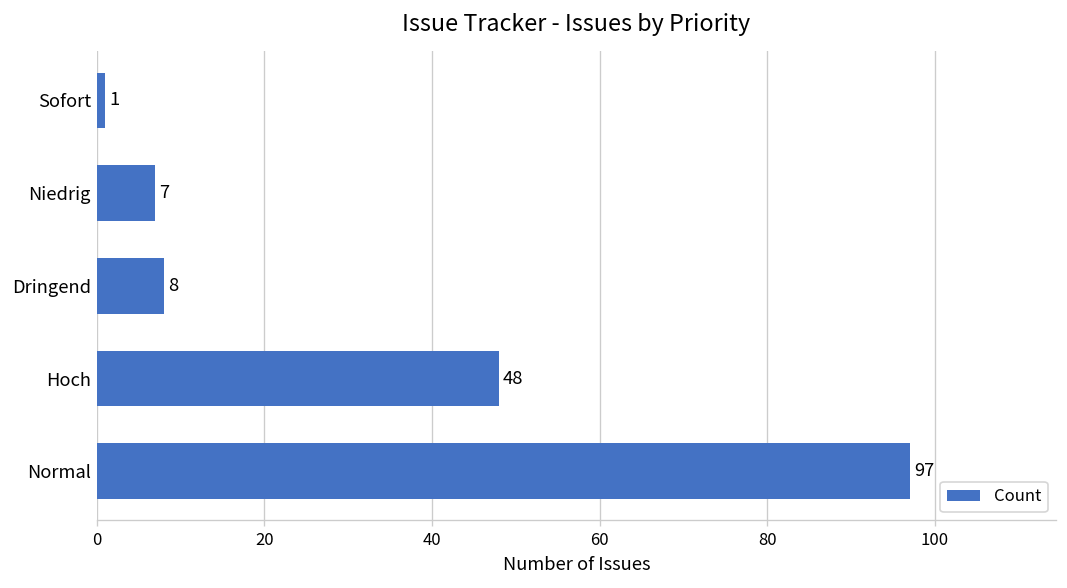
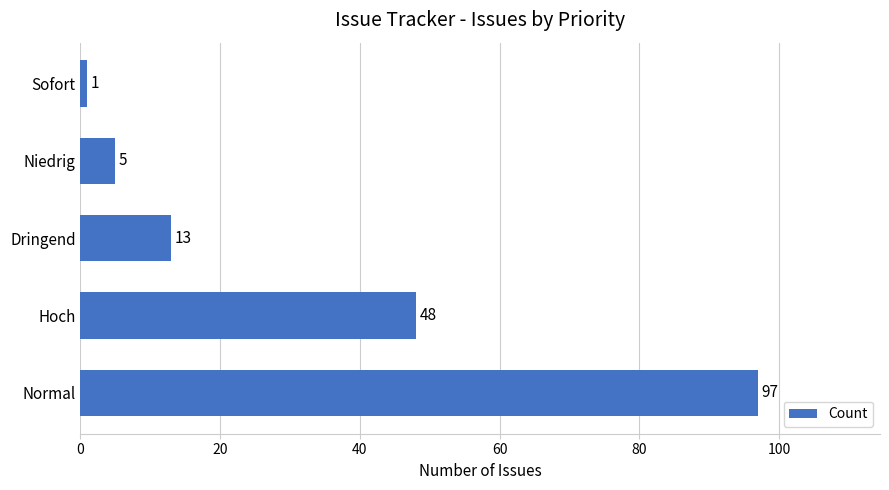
  {
    "Sofort": 1,
-   "Niedrig": 7,
-   "Dringend": 8,
+   "Niedrig": 5,
+   "Dringend": 13,
    "Hoch": 48,
    "Normal": 97
  }
